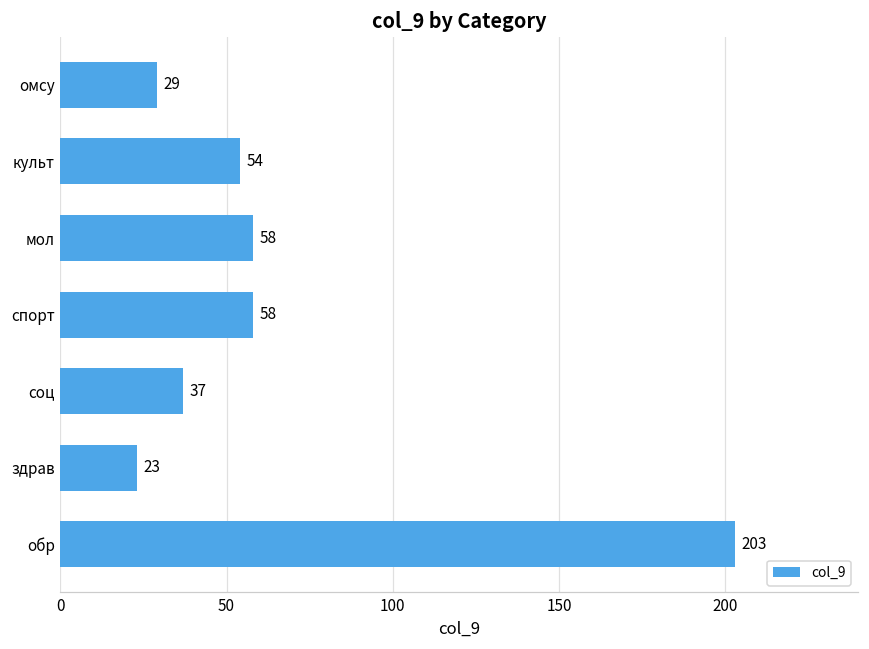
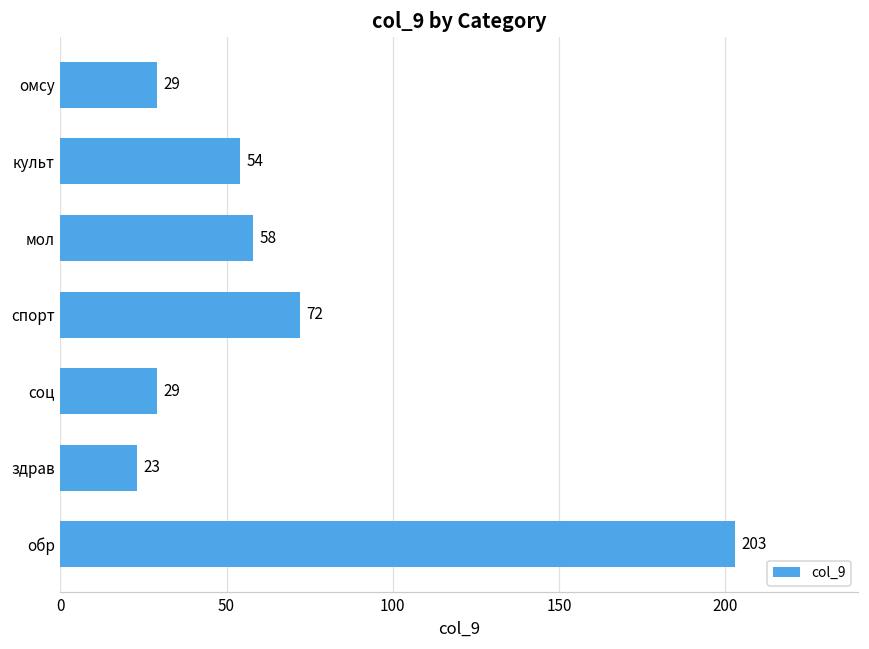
  {
    "омсу": 29,
    "культ": 54,
    "мол": 58,
-   "спорт": 58,
-   "соц": 37,
+   "спорт": 72,
+   "соц": 29,
    "здрав": 23,
    "обр": 203
  }
